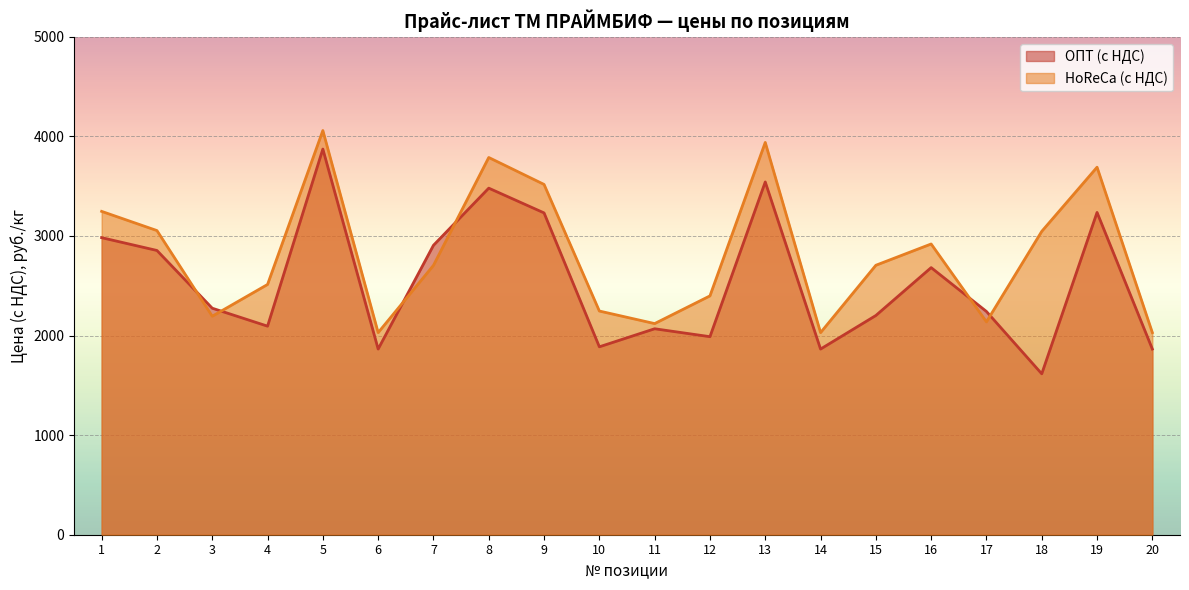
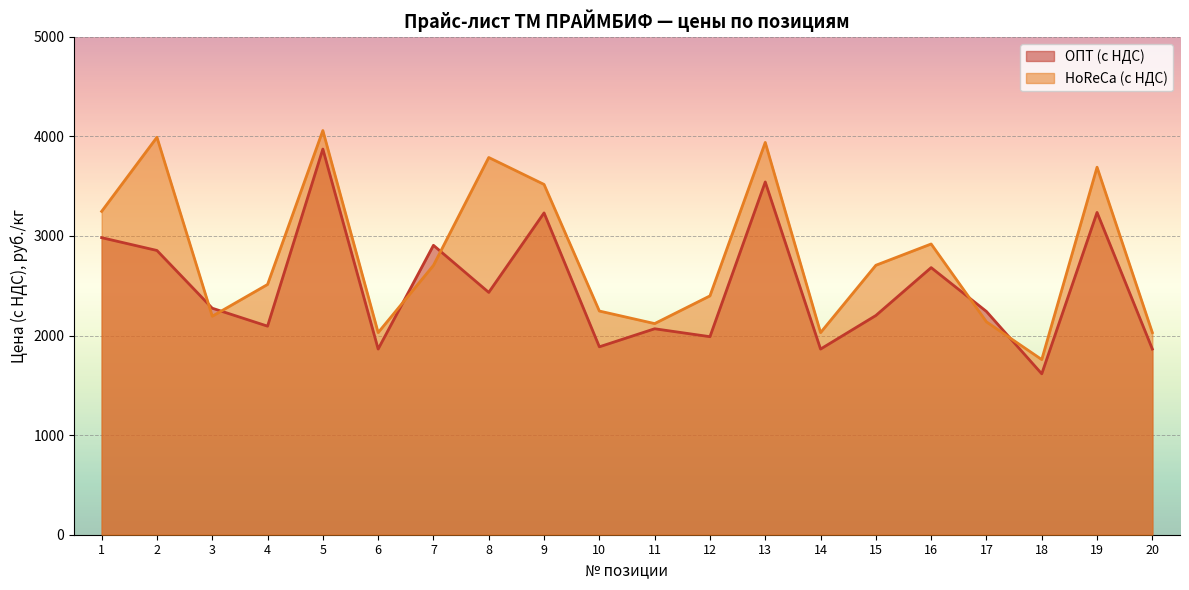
  {
    "ОПТ (с НДС)": {
      "1": 3000,
      "2": 2900,
      "3": 2300,
      "4": 2100,
      "5": 3900,
      "6": 1900,
      "7": 2900,
-     "8": 3500,
+     "8": 2400,
      "9": 3200,
      "10": 1900,
      "11": 2100,
      "12": 2000,
      "13": 3500,
      "14": 1900,
      "15": 2200,
      "16": 2700,
      "17": 2200,
      "18": 1600,
      "19": 3200,
      "20": 1900
    },
    "HoReCa (с НДС)": {
      "1": 3200,
-     "2": 3100,
+     "2": 4000,
      "3": 2200,
      "4": 2500,
      "5": 4100,
      "6": 2000,
      "7": 2700,
      "8": 3800,
      "9": 3500,
      "10": 2200,
      "11": 2100,
      "12": 2400,
      "13": 3900,
      "14": 2000,
      "15": 2700,
      "16": 2900,
      "17": 2100,
-     "18": 3000,
+     "18": 1800,
      "19": 3700,
      "20": 2000
    }
  }
